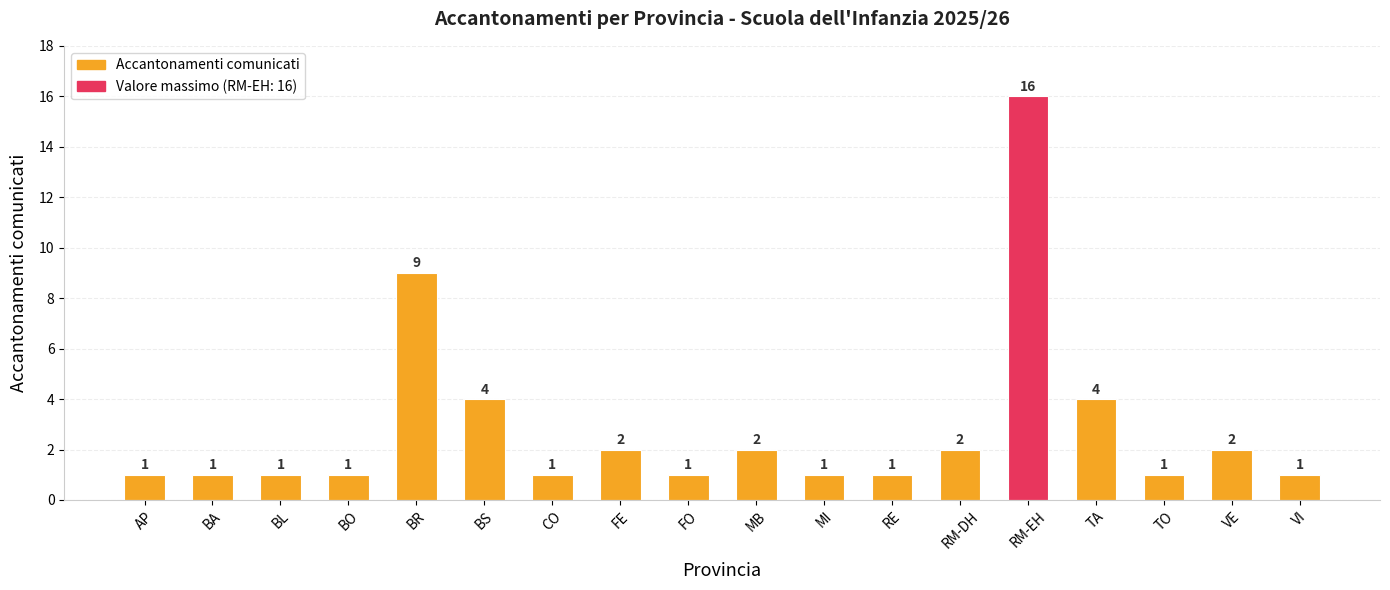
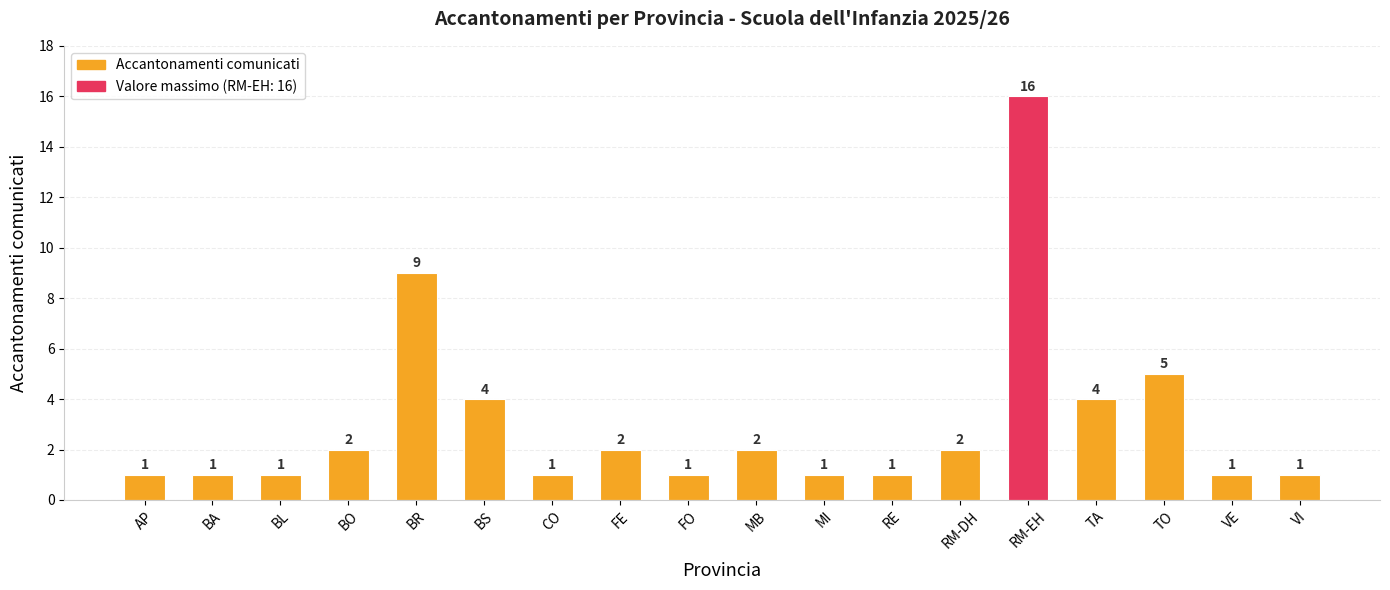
  {
    "AP": 1,
    "BA": 1,
    "BL": 1,
-   "BO": 1,
+   "BO": 2,
    "BR": 9,
    "BS": 4,
    "CO": 1,
    "FE": 2,
    "FO": 1,
    "MB": 2,
    "MI": 1,
    "RE": 1,
    "RM-DH": 2,
    "RM-EH": 16,
    "TA": 4,
-   "TO": 1,
-   "VE": 2,
+   "TO": 5,
+   "VE": 1,
    "VI": 1
  }
